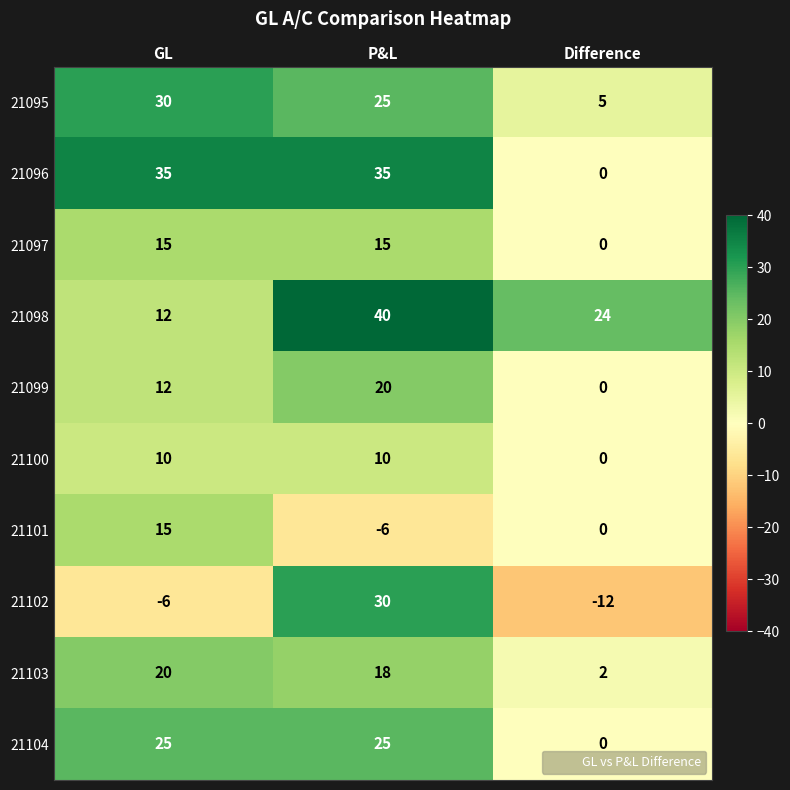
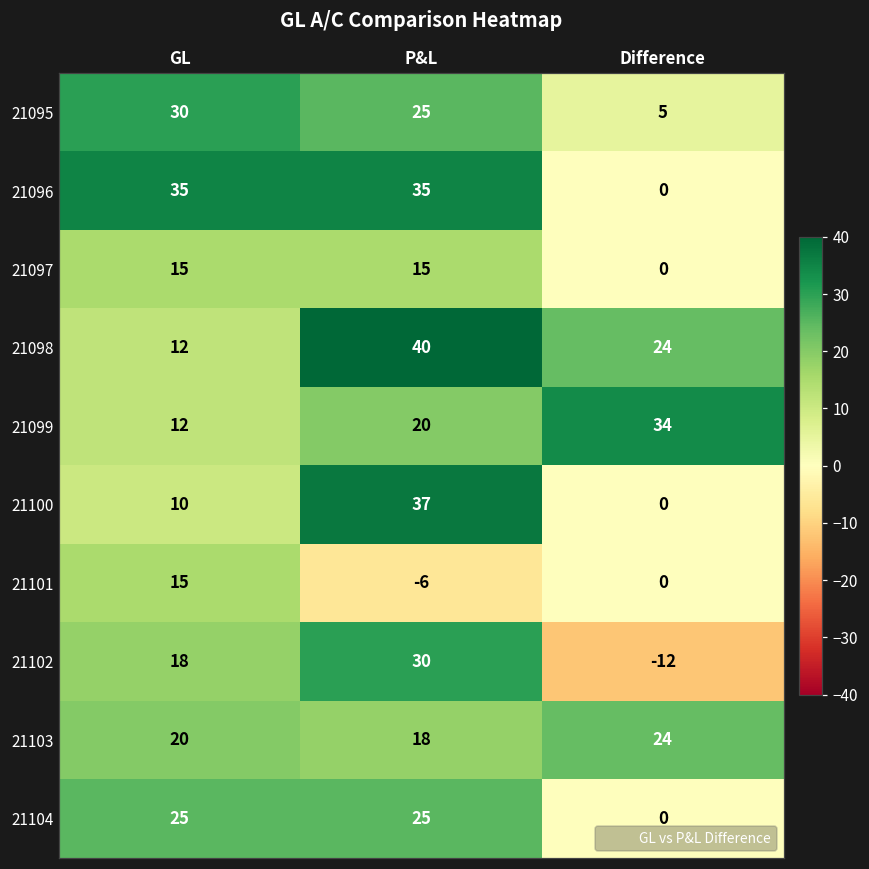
  {
    "21095": {
      "GL": 30,
      "P&L": 25,
      "Difference": 5
    },
    "21096": {
      "GL": 35,
      "P&L": 35,
      "Difference": 0
    },
    "21097": {
      "GL": 15,
      "P&L": 15,
      "Difference": 0
    },
    "21098": {
      "GL": 12,
      "P&L": 40,
      "Difference": 24
    },
    "21099": {
      "GL": 12,
      "P&L": 20,
-     "Difference": 0
+     "Difference": 34
    },
    "21100": {
      "GL": 10,
-     "P&L": 10,
+     "P&L": 37,
      "Difference": 0
    },
    "21101": {
      "GL": 15,
      "P&L": -6,
      "Difference": 0
    },
    "21102": {
-     "GL": -6,
+     "GL": 18,
      "P&L": 30,
      "Difference": -12
    },
    "21103": {
      "GL": 20,
      "P&L": 18,
-     "Difference": 2
+     "Difference": 24
    },
    "21104": {
      "GL": 25,
      "P&L": 25
    }
  }
